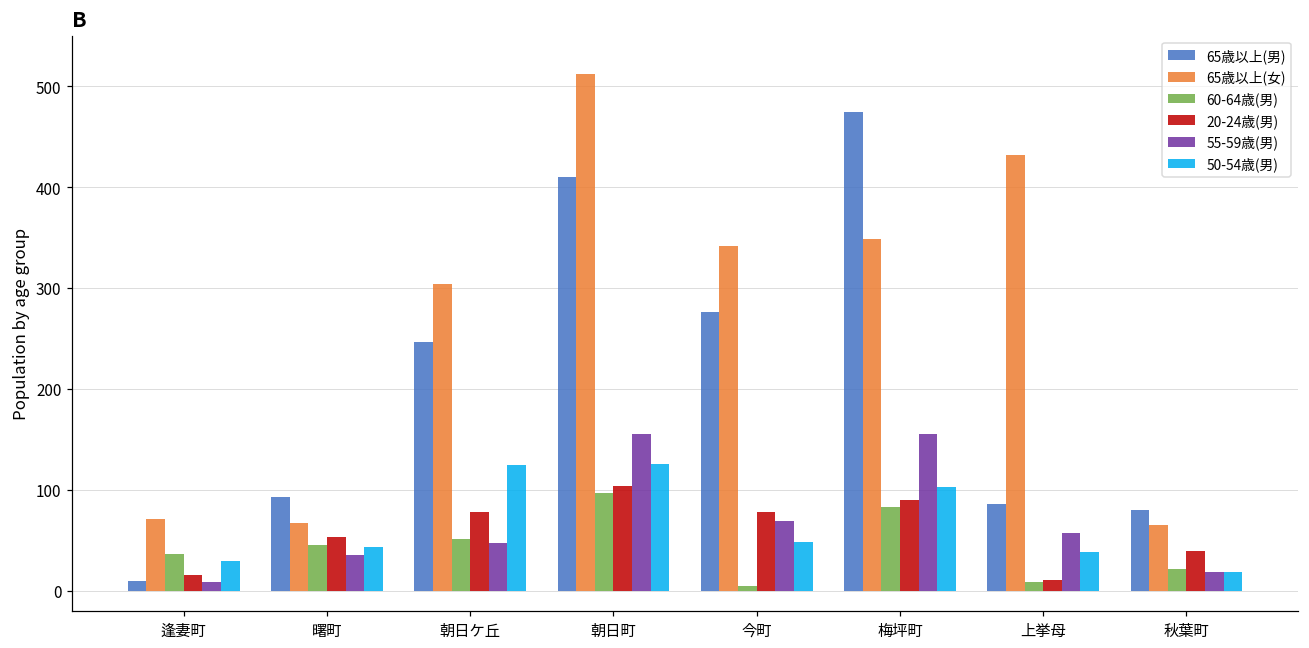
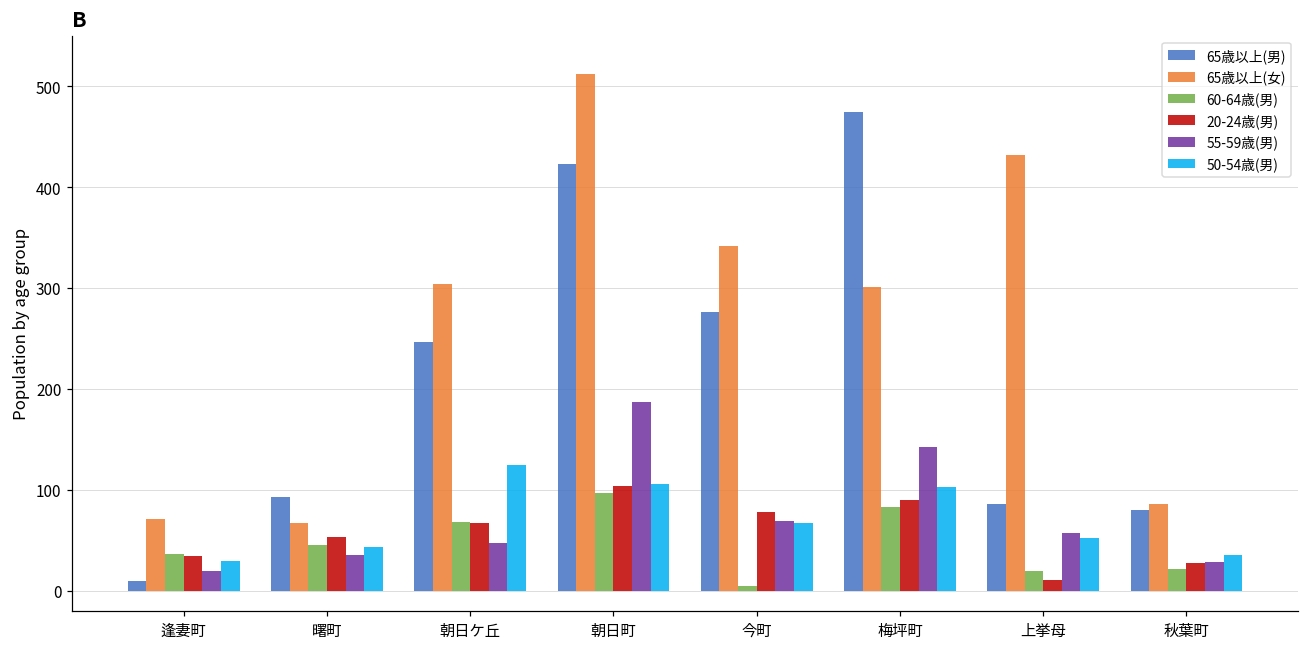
  {
    "65歳以上(男)": {
      "逢妻町": 10,
      "曙町": 90,
      "朝日ケ丘": 250,
-     "朝日町": 410,
+     "朝日町": 420,
      "今町": 280,
      "梅坪町": 470,
      "上挙母": 90,
      "秋葉町": 80
    },
    "65歳以上(女)": {
      "逢妻町": 70,
      "曙町": 70,
      "朝日ケ丘": 300,
      "朝日町": 510,
      "今町": 340,
-     "梅坪町": 350,
+     "梅坪町": 300,
      "上挙母": 430,
-     "秋葉町": 70
+     "秋葉町": 90
    },
    "60-64歳(男)": {
      "逢妻町": 40,
      "曙町": 50,
-     "朝日ケ丘": 50,
+     "朝日ケ丘": 70,
      "朝日町": 100,
      "今町": 10,
      "梅坪町": 80,
-     "上挙母": 10,
+     "上挙母": 20,
      "秋葉町": 20
    },
    "20-24歳(男)": {
-     "逢妻町": 20,
+     "逢妻町": 30,
      "曙町": 50,
-     "朝日ケ丘": 80,
+     "朝日ケ丘": 70,
      "朝日町": 100,
      "今町": 80,
      "梅坪町": 90,
      "上挙母": 10,
-     "秋葉町": 40
+     "秋葉町": 30
    },
    "55-59歳(男)": {
-     "逢妻町": 10,
+     "逢妻町": 20,
      "曙町": 40,
      "朝日ケ丘": 50,
-     "朝日町": 160,
+     "朝日町": 190,
      "今町": 70,
-     "梅坪町": 160,
+     "梅坪町": 140,
      "上挙母": 60,
-     "秋葉町": 20
+     "秋葉町": 30
    },
    "50-54歳(男)": {
      "逢妻町": 30,
      "曙町": 40,
      "朝日ケ丘": 130,
-     "朝日町": 130,
-     "今町": 50,
+     "朝日町": 110,
+     "今町": 70,
      "梅坪町": 100,
-     "上挙母": 40,
-     "秋葉町": 20
+     "上挙母": 50,
+     "秋葉町": 40
    }
  }
